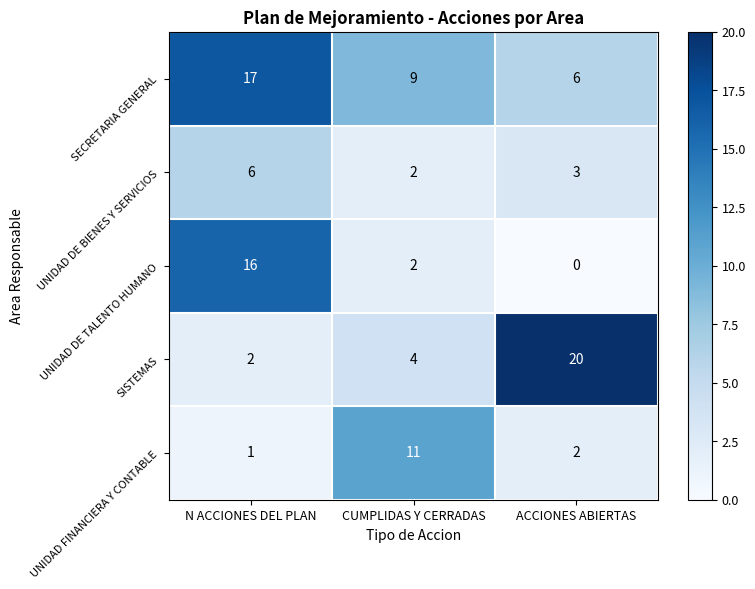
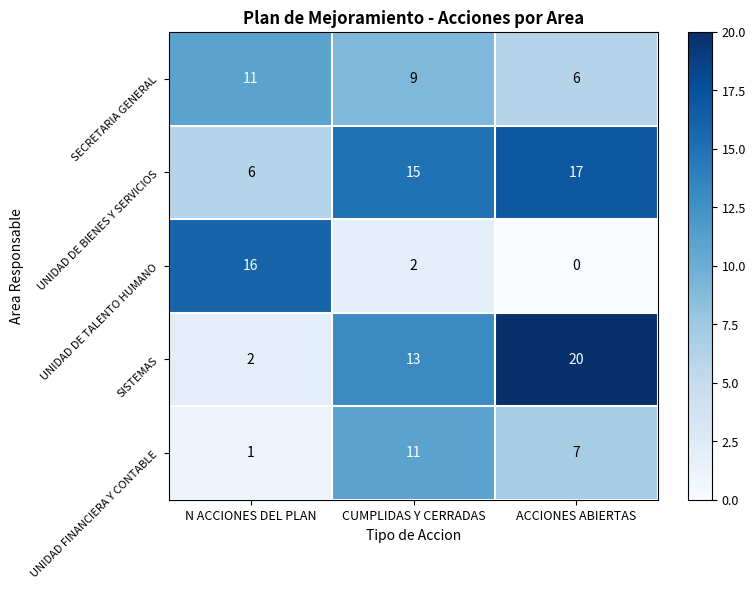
  {
    "SECRETARIA GENERAL": {
-     "N ACCIONES DEL PLAN": 17,
+     "N ACCIONES DEL PLAN": 11,
      "CUMPLIDAS Y CERRADAS": 9,
      "ACCIONES ABIERTAS": 6
    },
    "UNIDAD DE BIENES Y SERVICIOS": {
      "N ACCIONES DEL PLAN": 6,
-     "CUMPLIDAS Y CERRADAS": 2,
-     "ACCIONES ABIERTAS": 3
+     "CUMPLIDAS Y CERRADAS": 15,
+     "ACCIONES ABIERTAS": 17
    },
    "UNIDAD DE TALENTO HUMANO": {
      "N ACCIONES DEL PLAN": 16,
      "CUMPLIDAS Y CERRADAS": 2,
      "ACCIONES ABIERTAS": 0
    },
    "SISTEMAS": {
      "N ACCIONES DEL PLAN": 2,
-     "CUMPLIDAS Y CERRADAS": 4,
+     "CUMPLIDAS Y CERRADAS": 13,
      "ACCIONES ABIERTAS": 20
    },
    "UNIDAD FINANCIERA Y CONTABLE": {
      "N ACCIONES DEL PLAN": 1,
      "CUMPLIDAS Y CERRADAS": 11,
-     "ACCIONES ABIERTAS": 2
+     "ACCIONES ABIERTAS": 7
    }
  }
